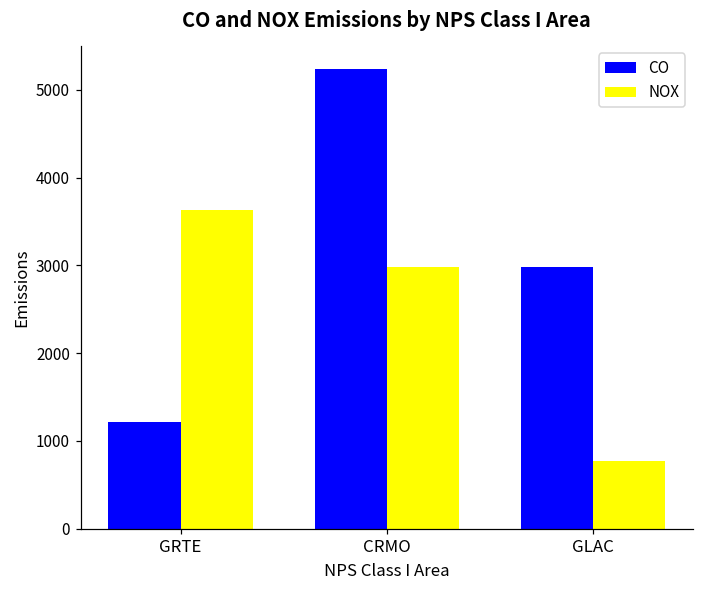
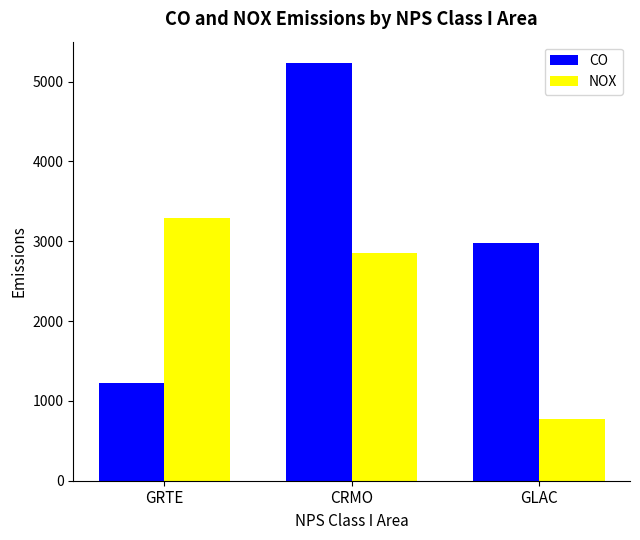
  {
    "CO": {
      "GRTE": 1200,
      "CRMO": 5200,
      "GLAC": 3000
    },
    "NOX": {
-     "GRTE": 3600,
-     "CRMO": 3000,
+     "GRTE": 3300,
+     "CRMO": 2900,
      "GLAC": 800
    }
  }
